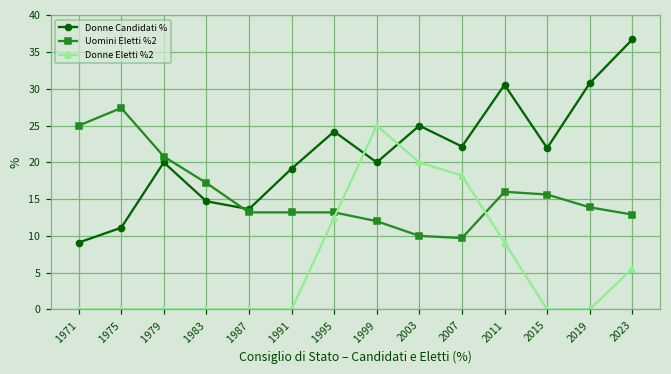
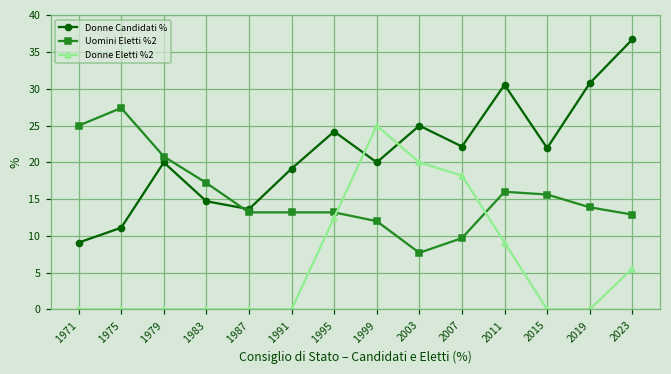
  {
    "Donne Candidati %": {
      "1971": 9,
      "1975": 11,
      "1979": 20,
      "1983": 15,
      "1987": 14,
      "1991": 19,
      "1995": 24,
      "1999": 20,
      "2003": 25,
      "2007": 22,
      "2011": 31,
      "2015": 22,
      "2019": 31,
      "2023": 37
    },
    "Uomini Eletti %2": {
      "1971": 25,
      "1975": 27,
      "1979": 21,
      "1983": 17,
      "1987": 13,
      "1991": 13,
      "1995": 13,
      "1999": 12,
-     "2003": 10,
+     "2003": 8,
      "2007": 10,
      "2011": 16,
      "2015": 16,
      "2019": 14,
      "2023": 13
    },
    "Donne Eletti %2": {
      "1971": 0,
      "1975": 0,
      "1979": 0,
      "1983": 0,
      "1987": 0,
      "1991": 0,
      "1995": 13,
      "1999": 25,
      "2003": 20,
      "2007": 18,
      "2011": 9,
      "2015": 0,
      "2019": 0,
      "2023": 6
    }
  }
